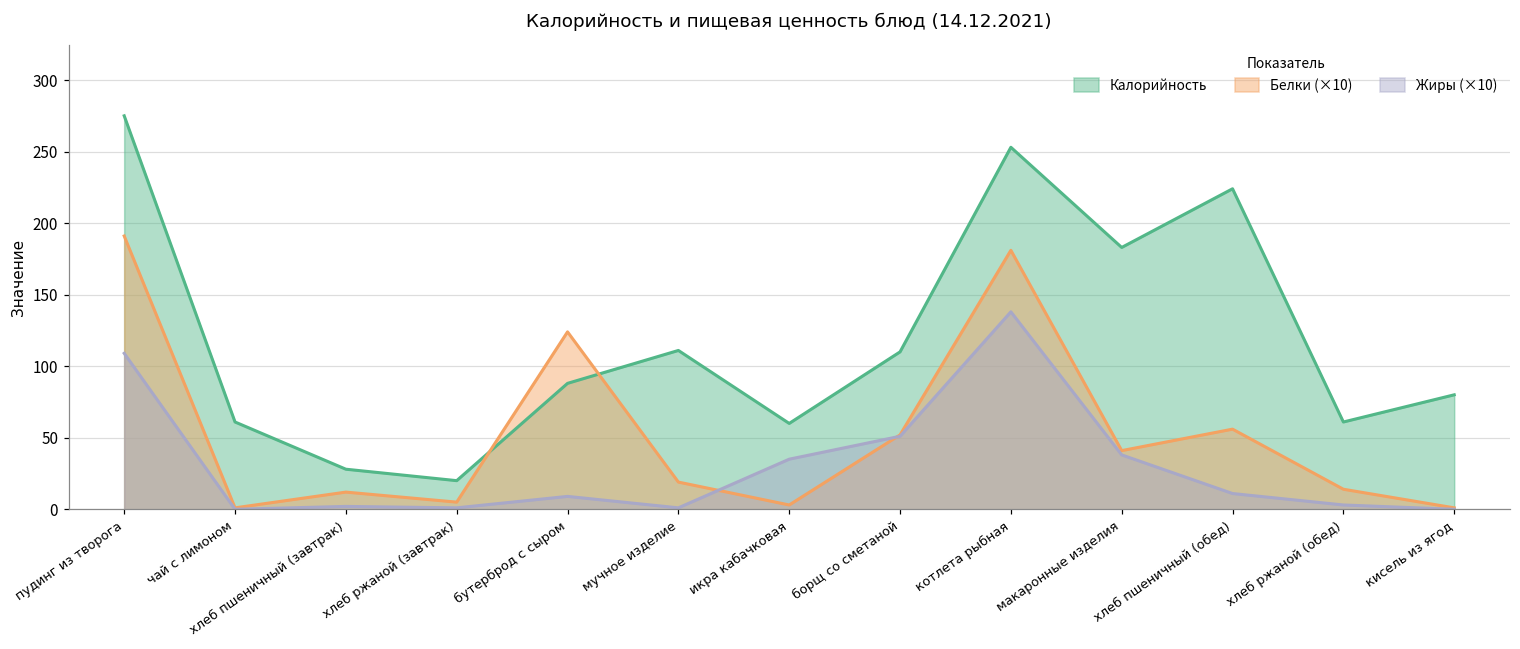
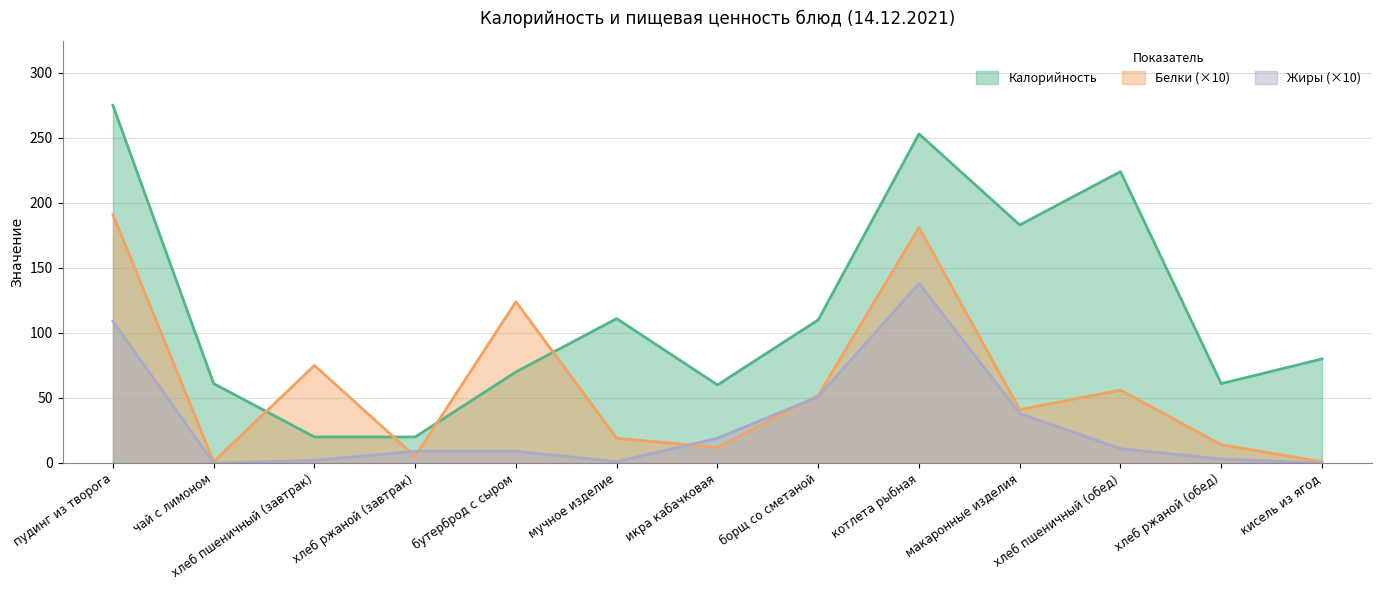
  {
    "Калорийность": {
      "пудинг из творога": 275,
      "чай с лимоном": 61,
-     "хлеб пшеничный (завтрак)": 28,
+     "хлеб пшеничный (завтрак)": 20,
      "хлеб ржаной (завтрак)": 20,
-     "бутерброд с сыром": 88,
+     "бутерброд с сыром": 70,
      "мучное изделие": 111,
      "икра кабачковая": 60,
      "борщ со сметаной": 110,
      "котлета рыбная": 253,
      "макаронные изделия": 183,
      "хлеб пшеничный (обед)": 224,
      "хлеб ржаной (обед)": 61,
      "кисель из ягод": 80
    },
    "Белки (×10)": {
      "пудинг из творога": 191,
-     "хлеб пшеничный (завтрак)": 12,
+     "хлеб пшеничный (завтрак)": 75,
      "хлеб ржаной (завтрак)": 5,
      "бутерброд с сыром": 124,
      "мучное изделие": 19,
-     "икра кабачковая": 3,
+     "икра кабачковая": 12,
      "котлета рыбная": 181,
      "макаронные изделия": 41,
      "хлеб пшеничный (обед)": 56,
      "хлеб ржаной (обед)": 14
    },
    "Жиры (×10)": {
      "пудинг из творога": 109,
      "хлеб пшеничный (завтрак)": 2,
-     "хлеб ржаной (завтрак)": 1,
+     "хлеб ржаной (завтрак)": 9,
      "бутерброд с сыром": 9,
      "мучное изделие": 1,
-     "икра кабачковая": 35,
+     "икра кабачковая": 19,
      "котлета рыбная": 138,
      "макаронные изделия": 38,
      "хлеб пшеничный (обед)": 11,
      "хлеб ржаной (обед)": 3
    }
  }
